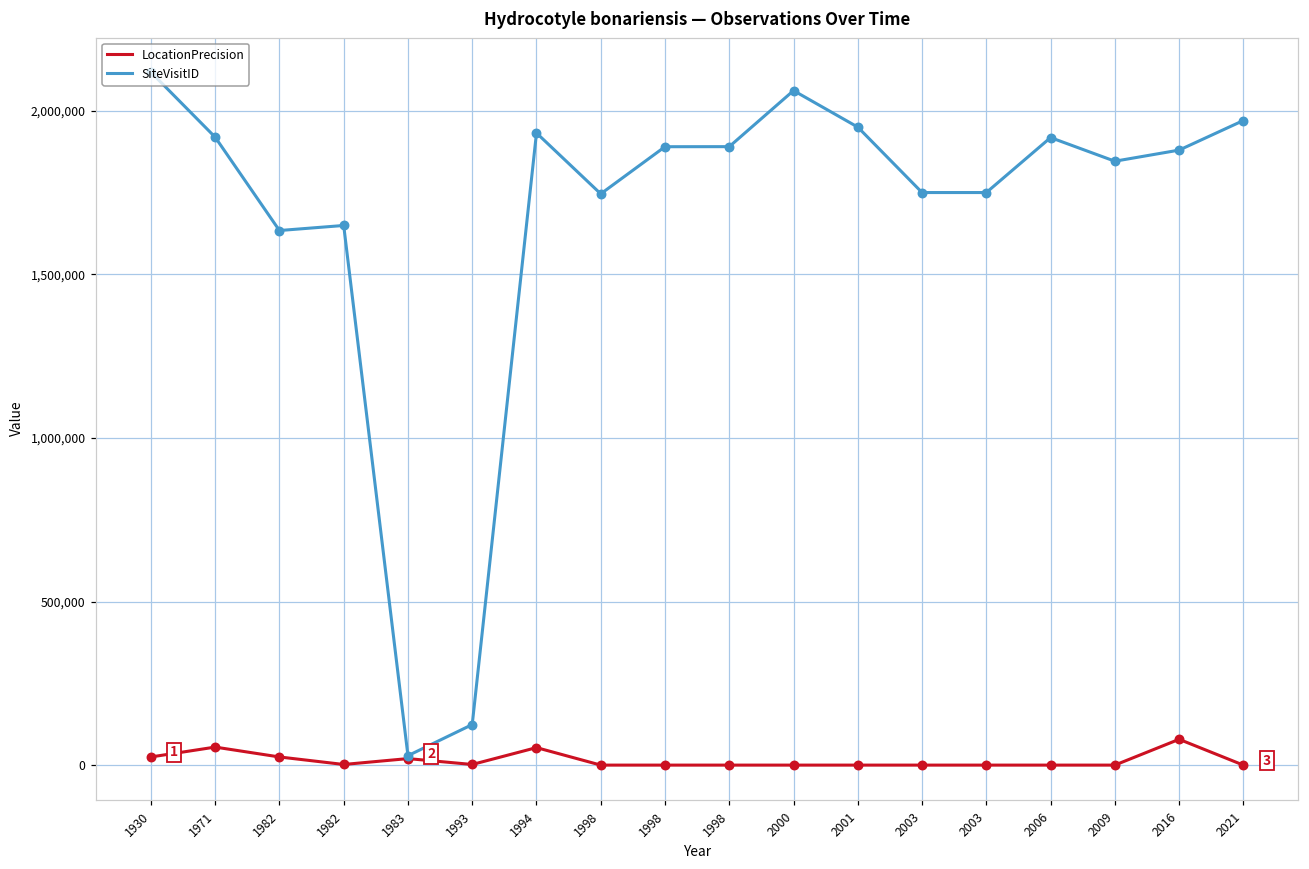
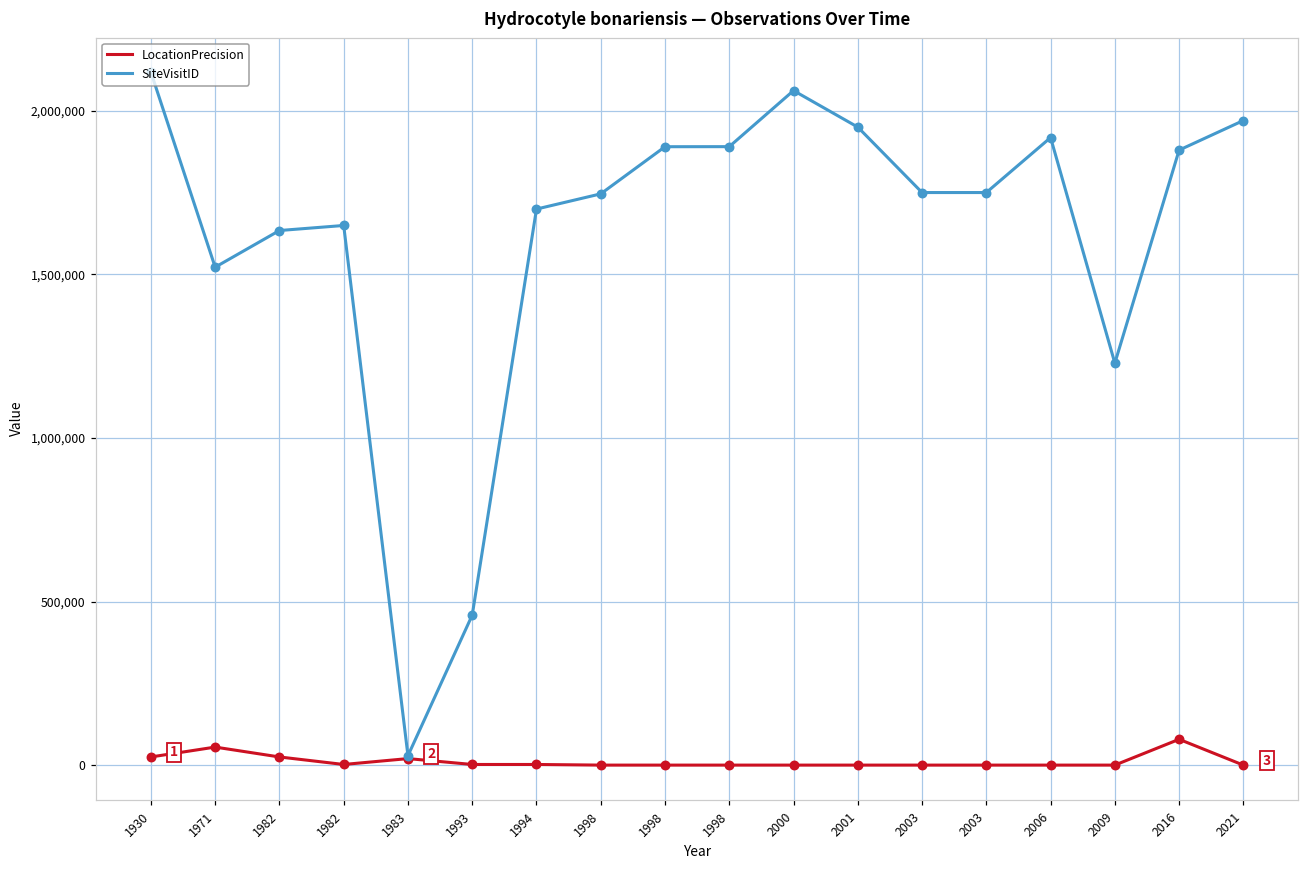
  {
    "LocationPrecision": {
      "1971": "60,000",
      "1993": "0",
-     "1994": "50,000",
+     "1994": "0",
      "2000": "0",
      "2001": "0",
      "2006": "0",
      "2009": "0",
      "2016": "80,000"
    },
    "SiteVisitID": {
-     "1971": "1,920,000",
-     "1993": "120,000",
-     "1994": "1,930,000",
+     "1971": "1,520,000",
+     "1993": "460,000",
+     "1994": "1,700,000",
      "2000": "2,060,000",
      "2001": "1,950,000",
      "2006": "1,920,000",
-     "2009": "1,850,000",
+     "2009": "1,230,000",
      "2016": "1,880,000",
      "2021": "1,970,000"
    }
  }
